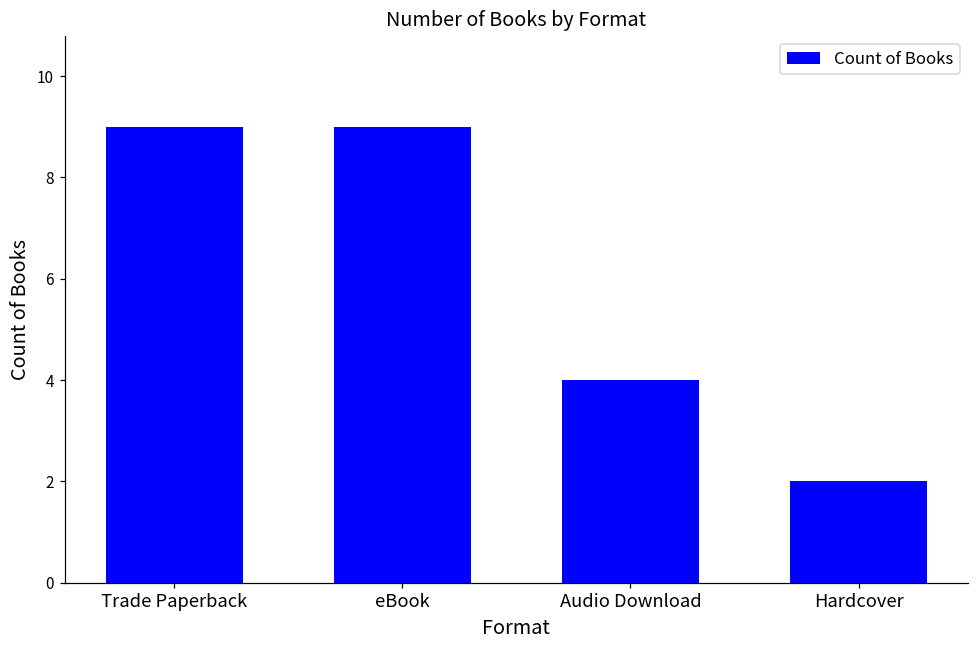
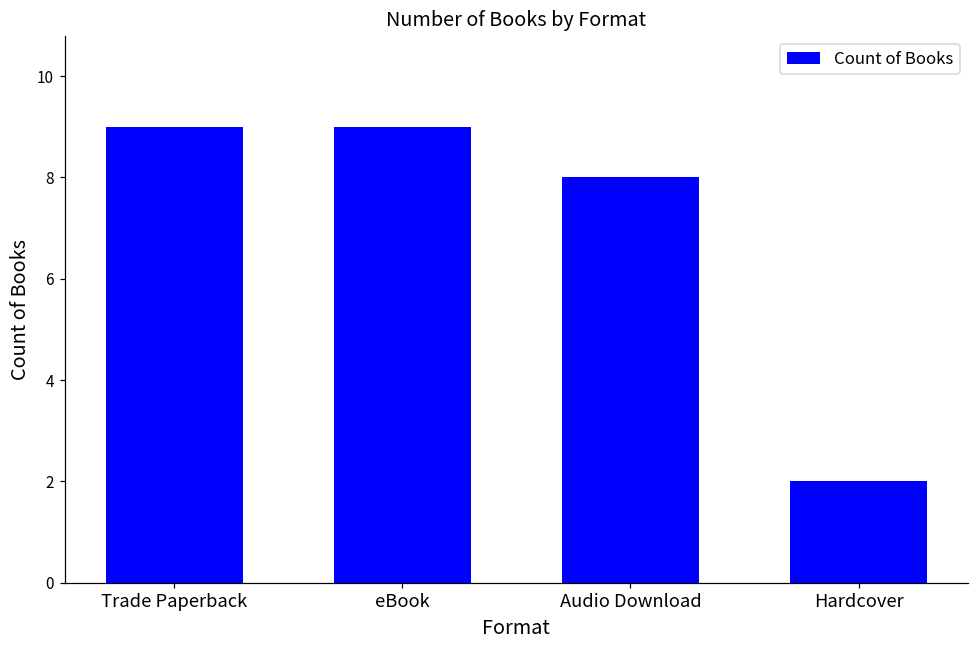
  {
    "Trade Paperback": 9,
    "eBook": 9,
-   "Audio Download": 4,
+   "Audio Download": 8,
    "Hardcover": 2
  }
